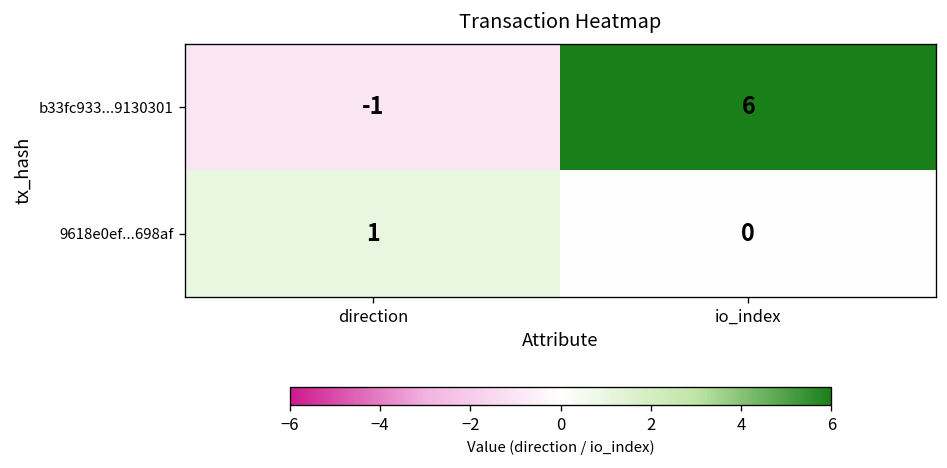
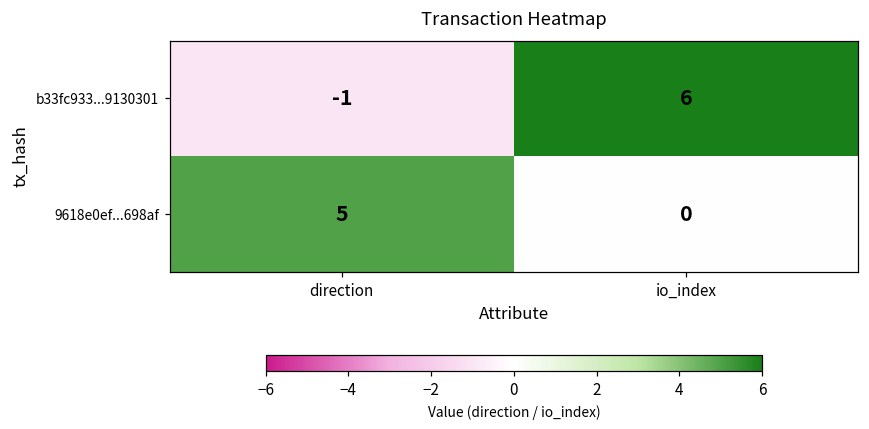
  {
    "b33fc933...9130301": {
      "direction": -1,
      "io_index": 6
    },
    "9618e0ef...698af": {
-     "direction": 1,
+     "direction": 5,
      "io_index": 0
    }
  }
